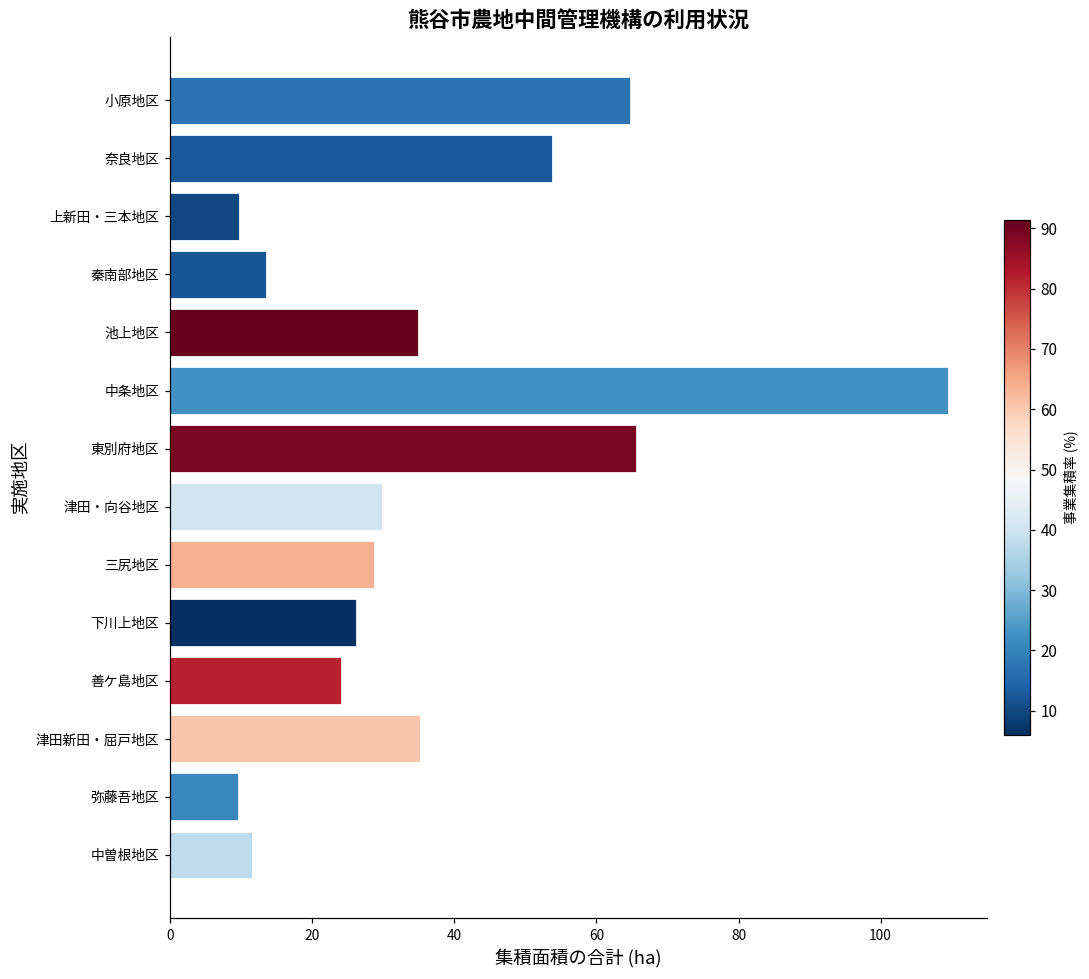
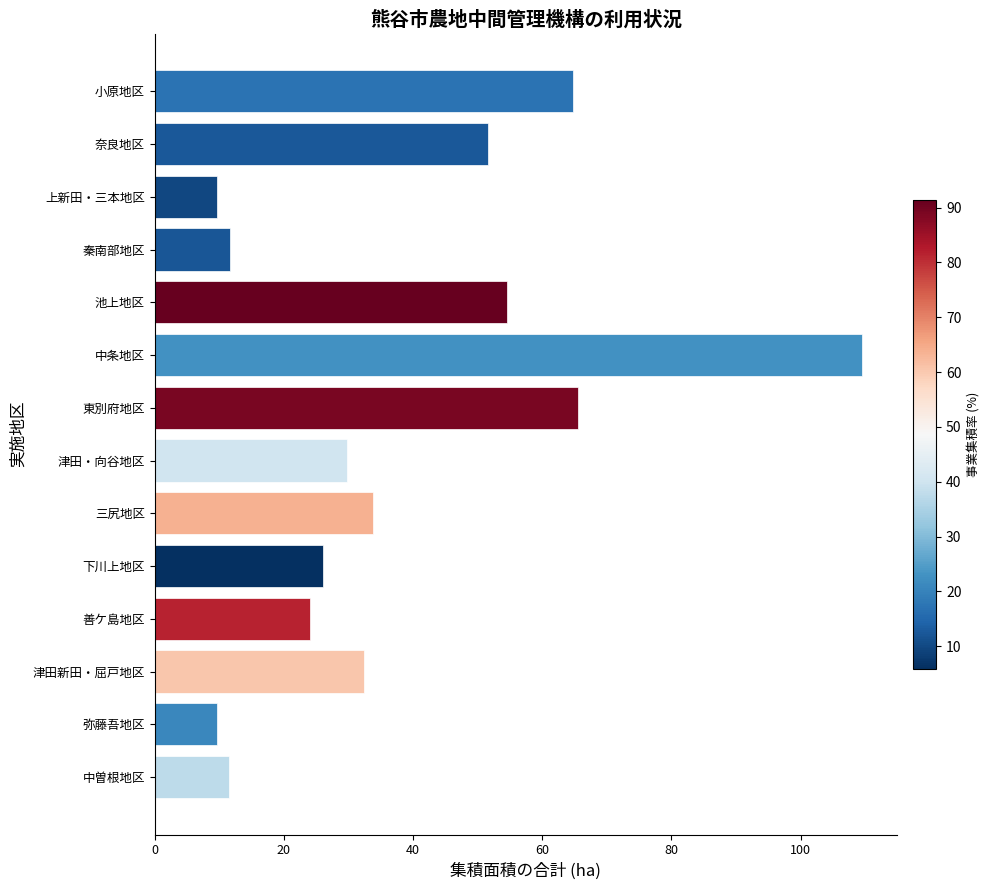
  {
    "小原地区": 65,
-   "奈良地区": 54,
+   "奈良地区": 52,
    "上新田・三本地区": 10,
-   "秦南部地区": 14,
-   "池上地区": 35,
+   "秦南部地区": 12,
+   "池上地区": 55,
    "中条地区": 109,
    "東別府地区": 66,
    "津田・向谷地区": 30,
-   "三尻地区": 29,
+   "三尻地区": 34,
    "下川上地区": 26,
    "善ケ島地区": 24,
-   "津田新田・屈戸地区": 35,
+   "津田新田・屈戸地区": 32,
    "弥藤吾地区": 10,
    "中曽根地区": 12
  }
